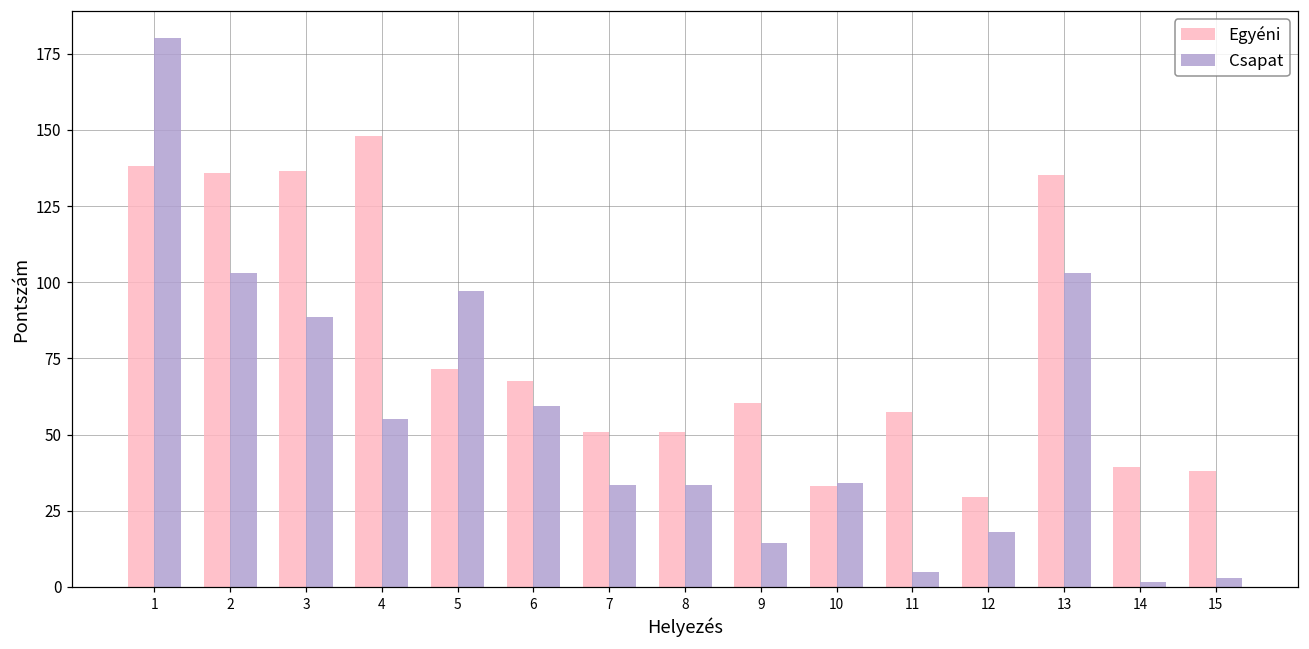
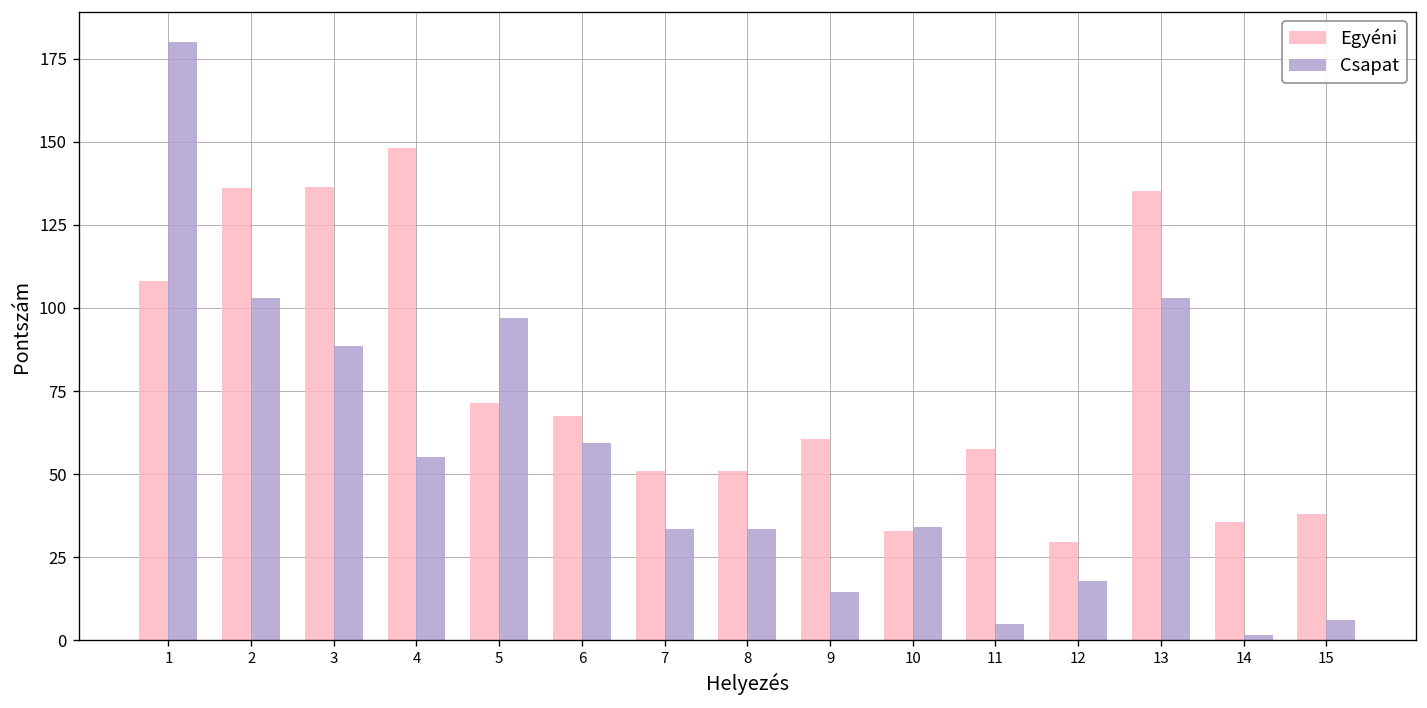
  {
    "Egyéni": {
-     "1": 138,
+     "1": 108,
      "2": 136,
      "3": 137,
      "4": 148,
      "5": 72,
      "6": 68,
      "7": 51,
      "8": 51,
      "9": 61,
      "10": 33,
      "11": 58,
      "12": 30,
      "13": 135,
-     "14": 40,
+     "14": 36,
      "15": 38
    },
    "Csapat": {
      "1": 180,
      "2": 103,
      "3": 89,
      "4": 55,
      "5": 97,
      "6": 60,
      "7": 34,
      "8": 34,
      "9": 15,
      "10": 34,
      "11": 5,
      "12": 18,
      "13": 103,
      "14": 2,
-     "15": 3
+     "15": 6
    }
  }
